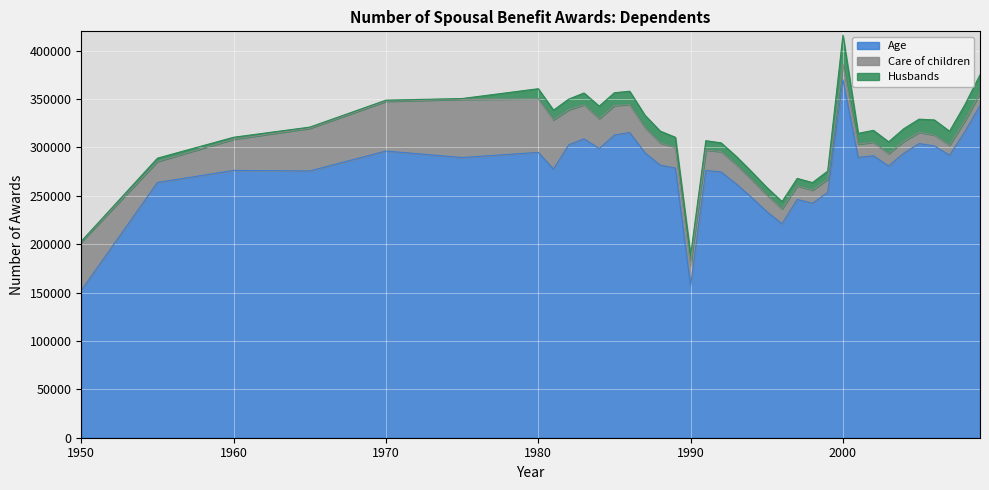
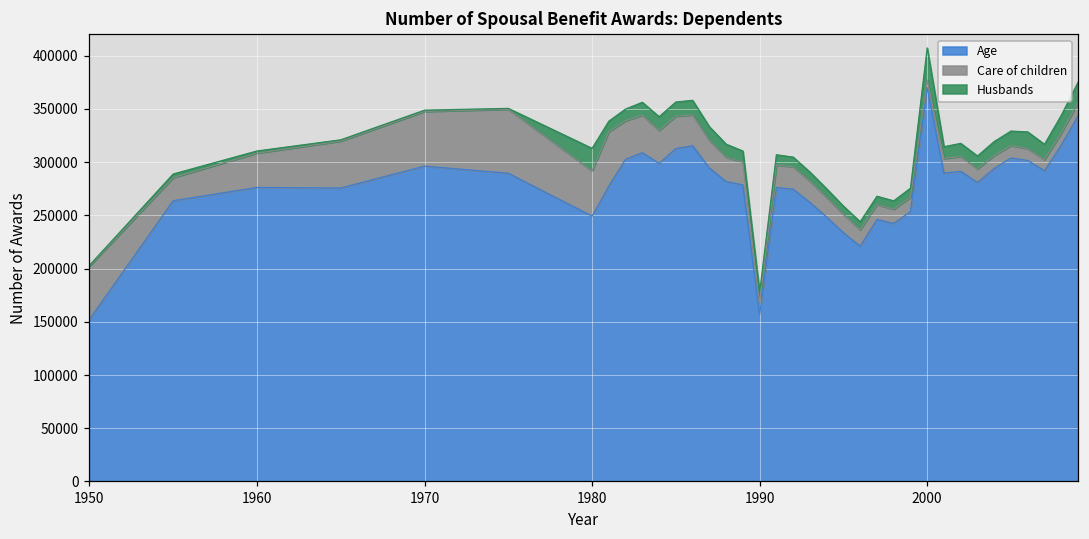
  {
    "Age": {
      "1950": 150000,
      "1960": 280000,
      "1970": 300000,
-     "1980": 290000,
+     "1980": 250000,
      "1990": 160000,
      "2000": 370000
    },
    "Care of children": {
-     "1980": 60000,
-     "1990": 20000,
-     "2000": 20000
+     "1980": 40000,
+     "1990": 10000,
+     "2000": 10000
    },
    "Husbands": {
-     "1980": 10000,
+     "1980": 20000,
      "1990": 10000,
      "2000": 30000
    }
  }
